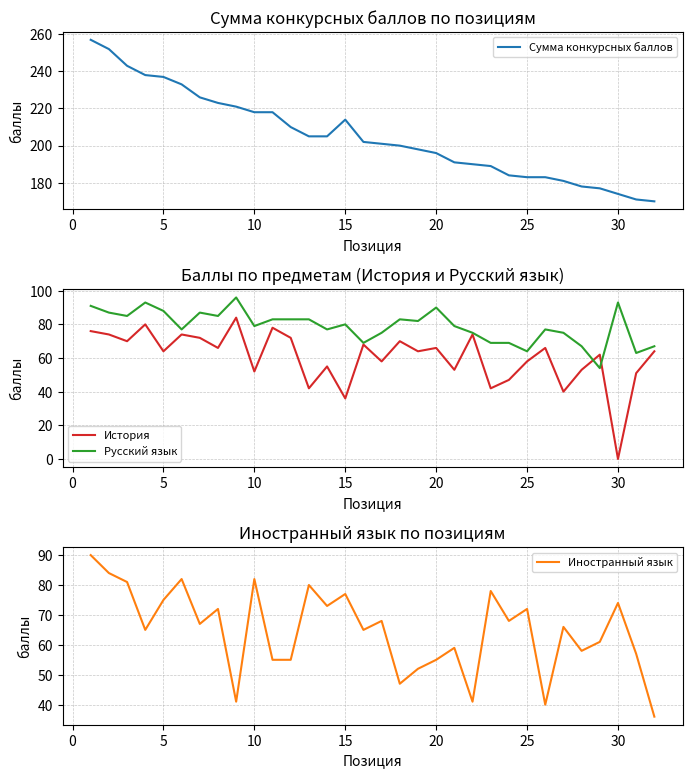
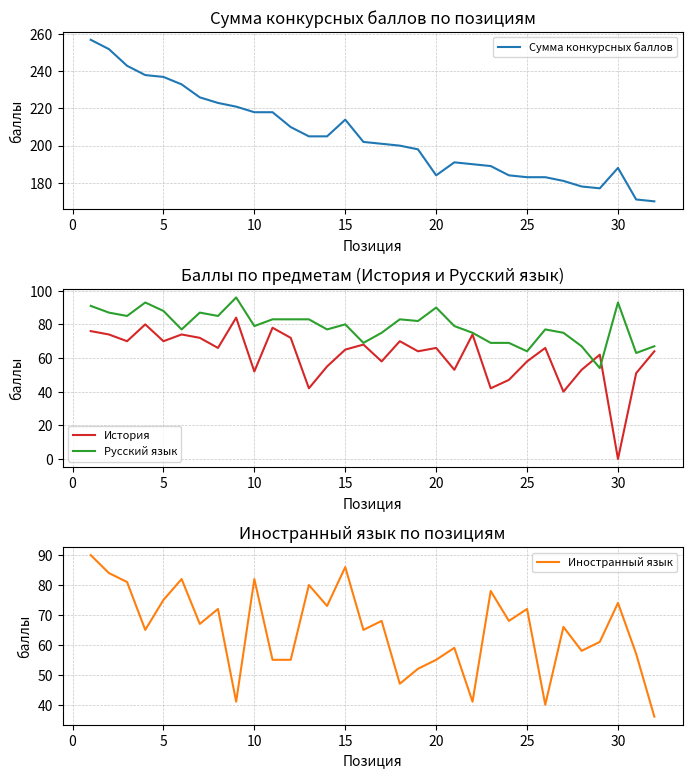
  {
    "Сумма конкурсных баллов по позициям": {
      "5": 237,
      "10": 218,
      "15": 214,
-     "20": 196,
+     "20": 184,
      "25": 183,
-     "30": 174
+     "30": 188
    },
    "Баллы по предметам (История и Русский язык)": {
      "История": {
-       "5": 64,
+       "5": 70,
        "10": 52,
-       "15": 36,
+       "15": 65,
        "20": 66,
        "25": 58,
        "30": 0
      },
      "Русский язык": {
        "5": 88,
        "10": 79,
        "15": 80,
        "20": 90,
        "25": 64,
        "30": 93
      }
    },
    "Иностранный язык по позициям": {
      "5": 75,
      "10": 82,
-     "15": 77,
+     "15": 86,
      "20": 55,
      "25": 72,
      "30": 74
    }
  }
